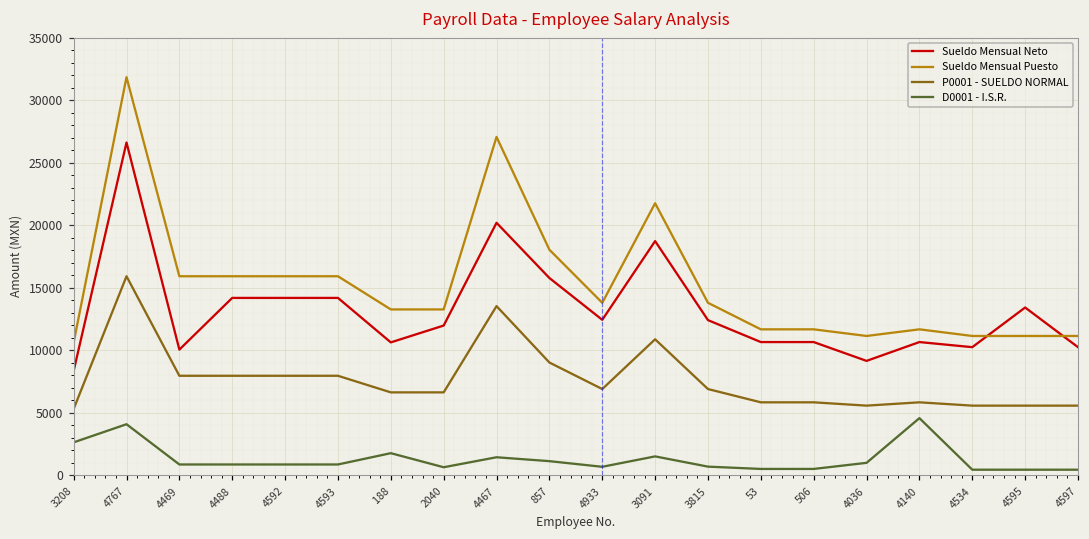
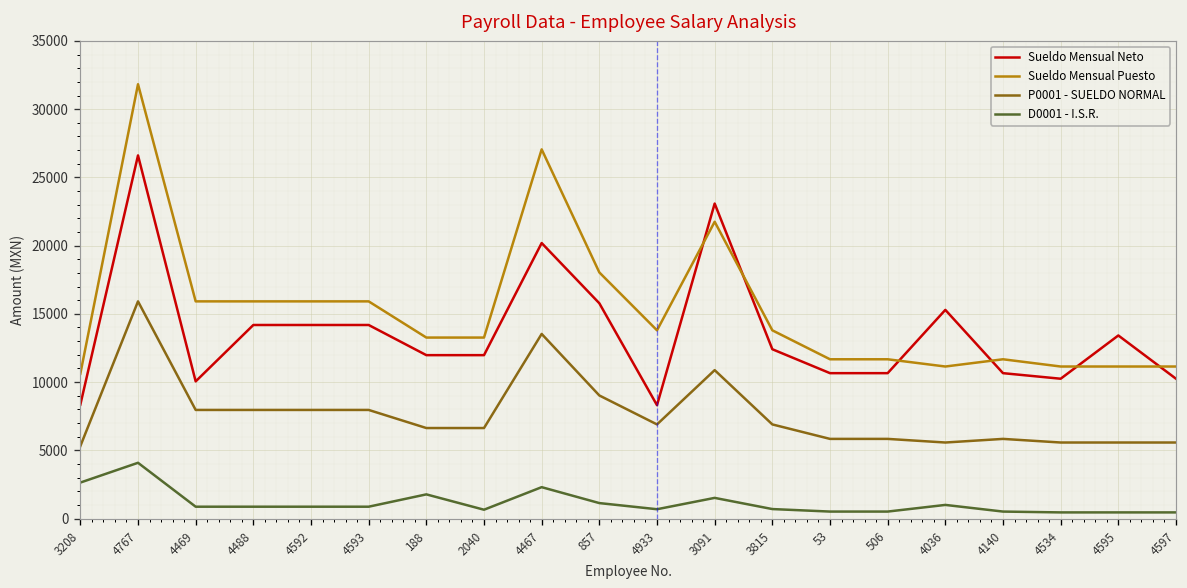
  {
    "Sueldo Mensual Neto": {
      "3208": 8300,
      "4767": 26600,
      "4469": 10000,
      "4488": 14200,
      "4592": 14200,
      "4593": 14200,
-     "188": 10600,
+     "188": 12000,
      "2040": 12000,
      "4467": 20200,
      "857": 15800,
-     "4933": 12400,
-     "3091": 18700,
+     "4933": 8300,
+     "3091": 23100,
      "3815": 12400,
      "53": 10700,
      "506": 10700,
-     "4036": 9100,
+     "4036": 15300,
      "4140": 10700,
      "4534": 10200,
      "4595": 13400,
      "4597": 10200
    },
    "D0001 - I.S.R.": {
      "3208": 2600,
      "4767": 4100,
      "4469": 900,
      "4488": 900,
      "4592": 900,
      "4593": 900,
      "188": 1800,
      "2040": 600,
-     "4467": 1400,
+     "4467": 2300,
      "857": 1100,
      "4933": 700,
      "3091": 1500,
      "3815": 700,
      "53": 500,
      "506": 500,
      "4036": 1000,
-     "4140": 4600,
+     "4140": 500,
      "4534": 400,
      "4595": 400,
      "4597": 400
    }
  }
